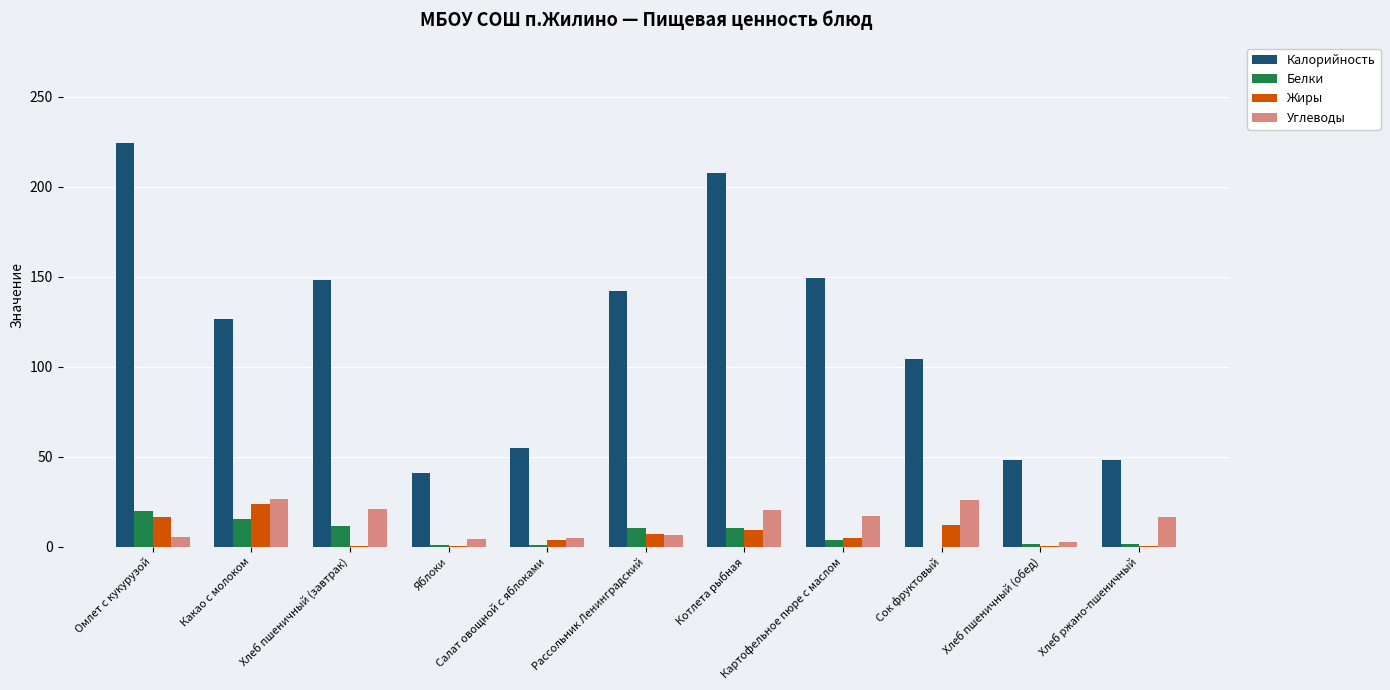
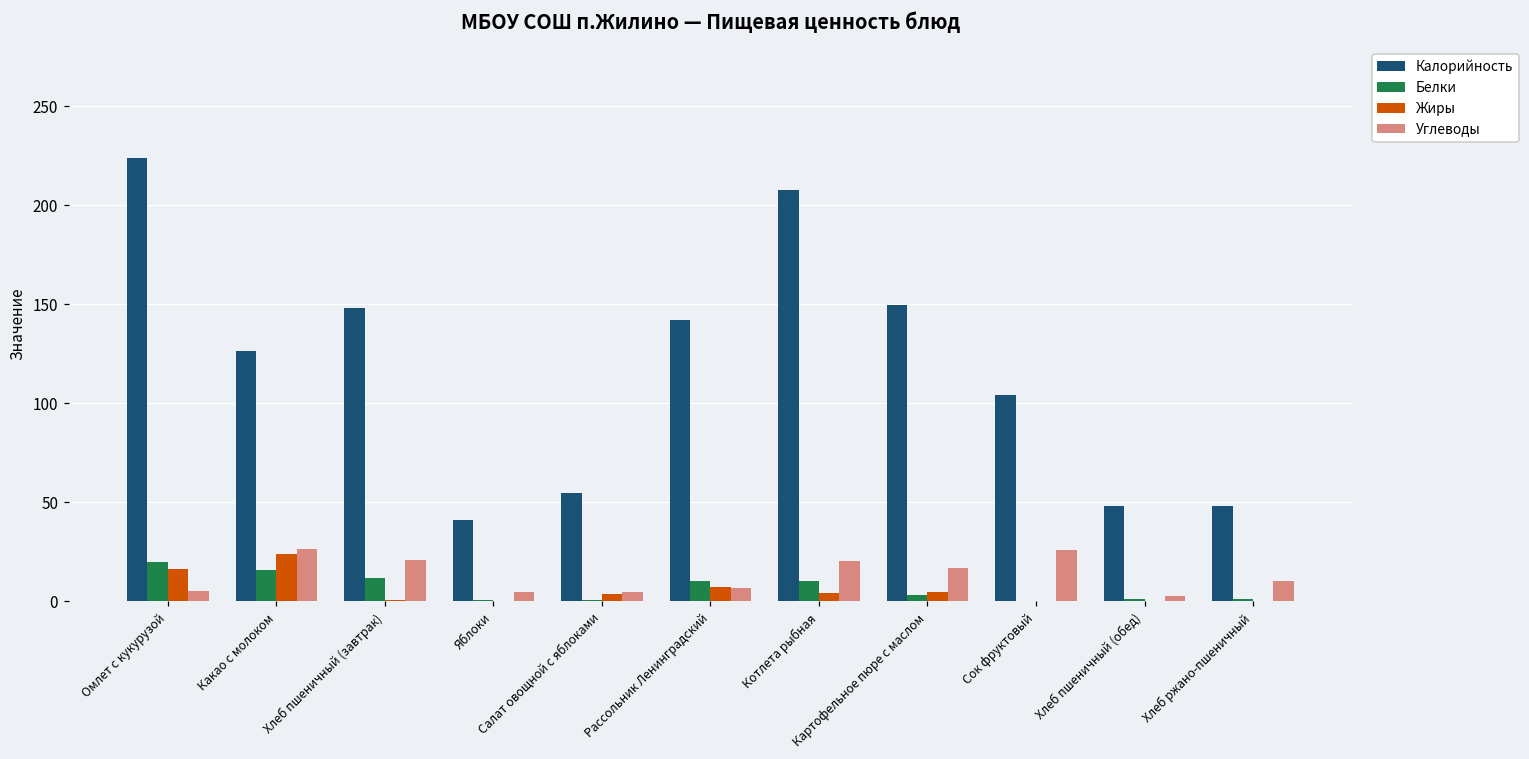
  {
    "Калорийность": {
      "Омлет с кукурузой": 224,
      "Какао с молоком": 127,
      "Хлеб пшеничный (завтрак)": 148,
      "Яблоки": 41,
      "Салат овощной с яблоками": 55,
      "Рассольник Ленинградский": 142,
      "Котлета рыбная": 208,
      "Картофельное пюре с маслом": 150,
      "Сок фруктовый": 104,
      "Хлеб пшеничный (обед)": 48,
      "Хлеб ржано-пшеничный": 48
    },
    "Белки": {
      "Омлет с кукурузой": 20,
      "Какао с молоком": 16,
      "Хлеб пшеничный (завтрак)": 12,
      "Рассольник Ленинградский": 10,
      "Котлета рыбная": 10,
      "Картофельное пюре с маслом": 3,
      "Сок фруктовый": 0
    },
    "Жиры": {
      "Омлет с кукурузой": 17,
      "Какао с молоком": 24,
      "Салат овощной с яблоками": 4,
      "Рассольник Ленинградский": 7,
-     "Котлета рыбная": 9,
+     "Котлета рыбная": 4,
      "Картофельное пюре с маслом": 5,
-     "Сок фруктовый": 12
+     "Сок фруктовый": 0
    },
    "Углеводы": {
      "Омлет с кукурузой": 5,
      "Какао с молоком": 27,
      "Хлеб пшеничный (завтрак)": 21,
      "Яблоки": 4,
      "Салат овощной с яблоками": 5,
      "Рассольник Ленинградский": 7,
      "Котлета рыбная": 20,
      "Картофельное пюре с маслом": 17,
      "Сок фруктовый": 26,
      "Хлеб пшеничный (обед)": 3,
-     "Хлеб ржано-пшеничный": 17
+     "Хлеб ржано-пшеничный": 10
    }
  }
